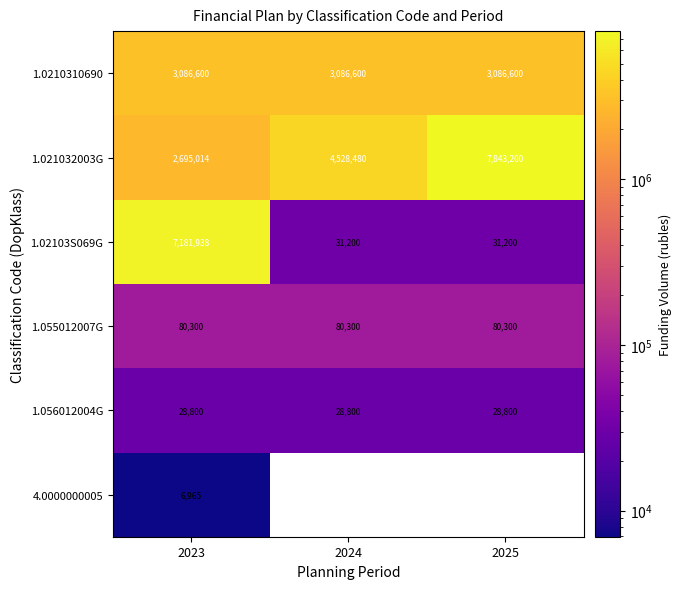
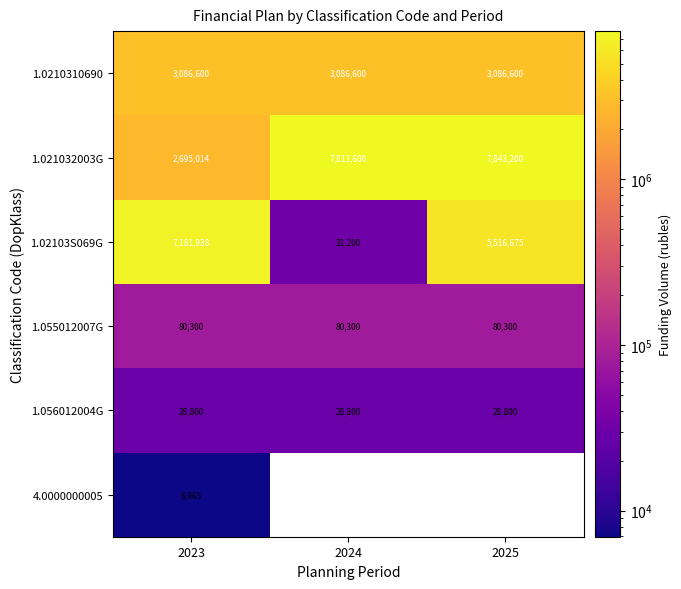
  {
    "1.0210310690": {
      "2023": "3,086,600",
      "2024": "3,086,600",
      "2025": "3,086,600"
    },
    "1.021032003G": {
      "2023": "2,695,014",
-     "2024": "4,528,480",
+     "2024": "7,813,600",
      "2025": "7,843,200"
    },
    "1.02103S069G": {
      "2023": "7,181,938",
      "2024": "31,200",
-     "2025": "31,200"
+     "2025": "5,516,675"
    },
    "1.055012007G": {
      "2023": "80,300",
      "2024": "80,300",
      "2025": "80,300"
    },
    "1.056012004G": {
      "2023": "28,800",
      "2024": "28,800",
      "2025": "28,800"
    },
    "4.0000000005": {
      "2023": "6,965"
    }
  }
